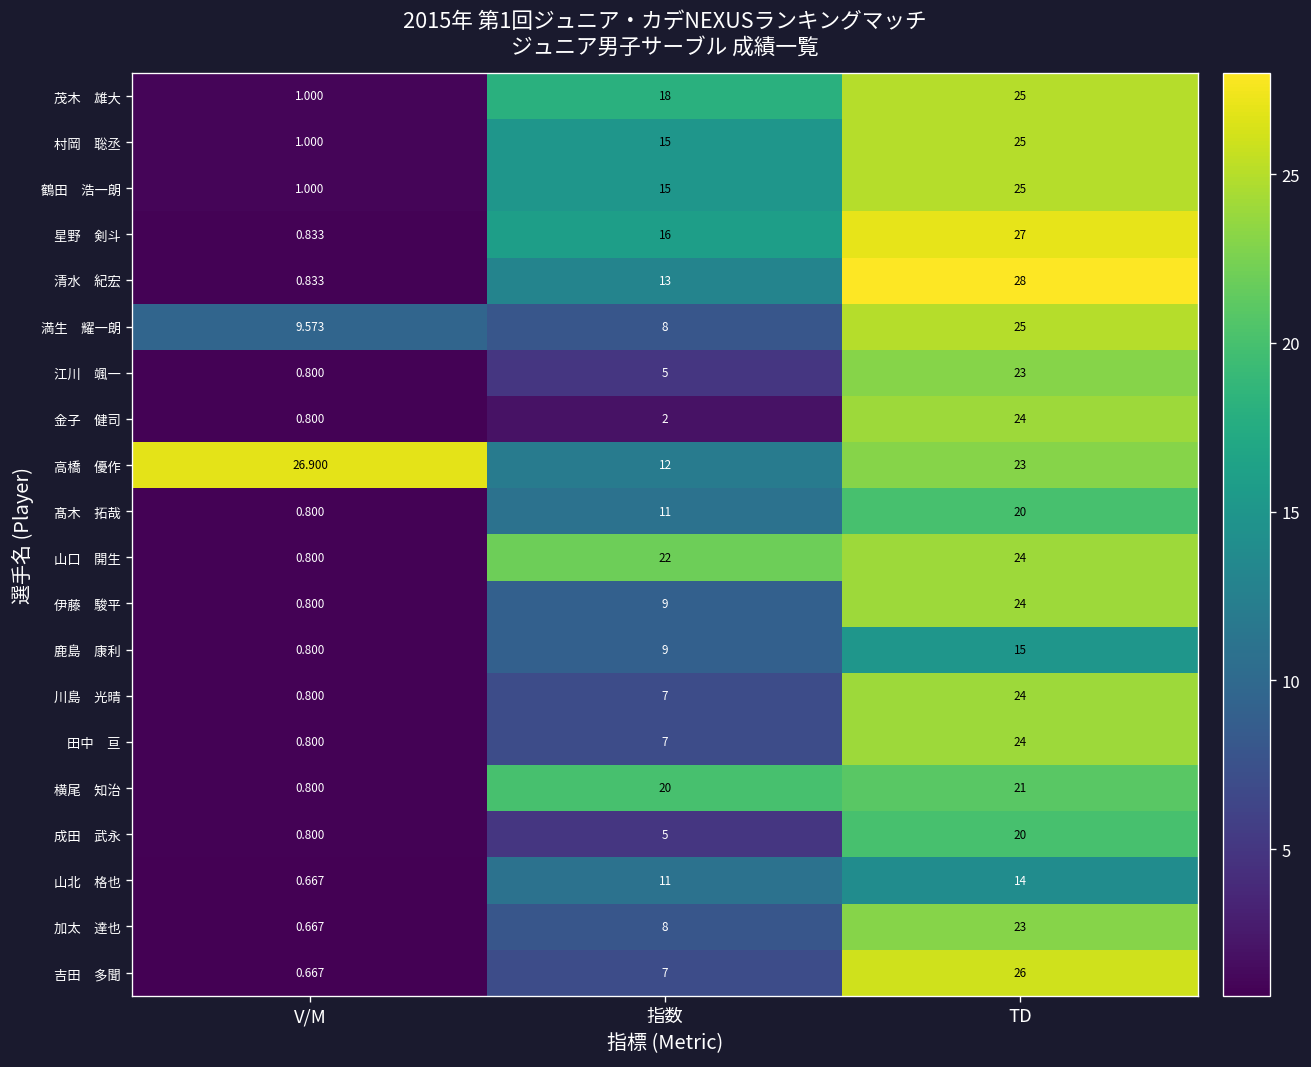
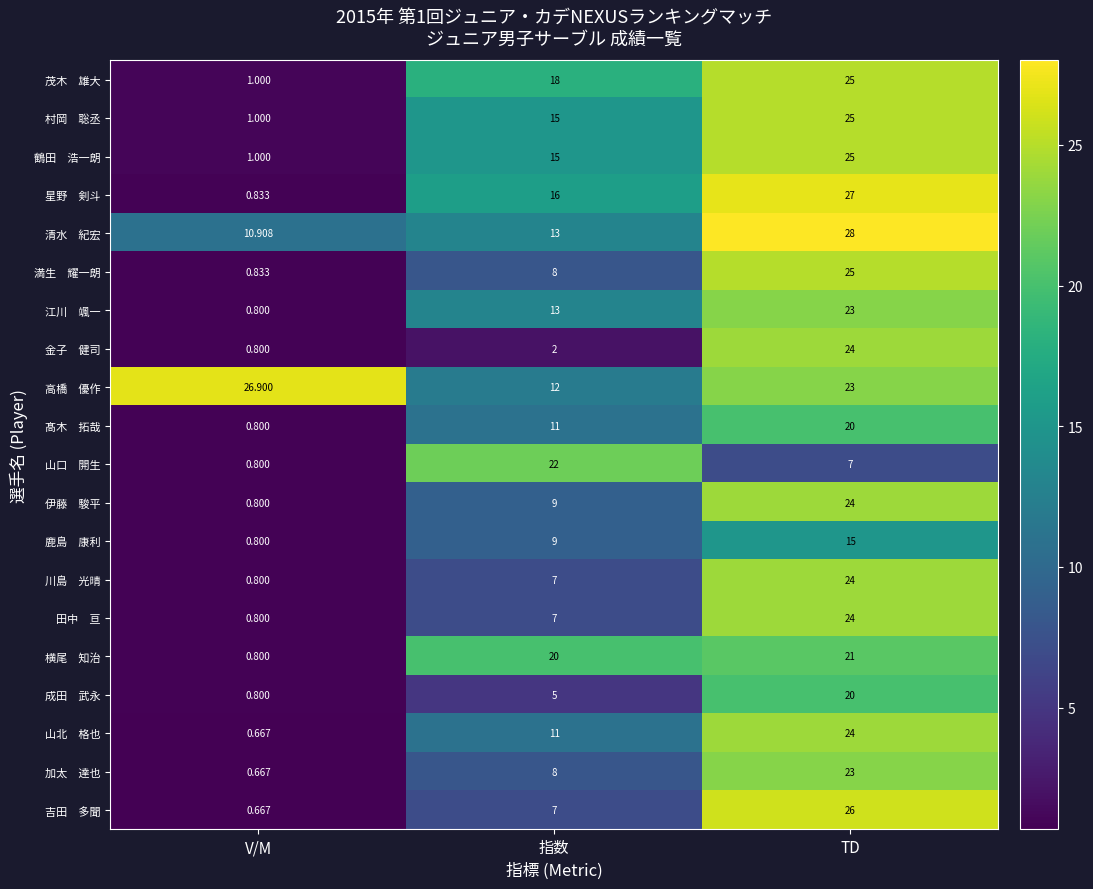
  {
    "茂木 雄大": {
      "V/M": 1.000,
      "指数": 18,
      "TD": 25
    },
    "村岡 聡丞": {
      "V/M": 1.000,
      "指数": 15,
      "TD": 25
    },
    "鶴田 浩一朗": {
      "V/M": 1.000,
      "指数": 15,
      "TD": 25
    },
    "星野 剣斗": {
      "V/M": 0.833,
      "指数": 16,
      "TD": 27
    },
    "清水 紀宏": {
-     "V/M": 0.833,
+     "V/M": 10.908,
      "指数": 13,
      "TD": 28
    },
    "満生 耀一朗": {
-     "V/M": 9.573,
+     "V/M": 0.833,
      "指数": 8,
      "TD": 25
    },
    "江川 颯一": {
      "V/M": 0.800,
-     "指数": 5,
+     "指数": 13,
      "TD": 23
    },
    "金子 健司": {
      "V/M": 0.800,
      "指数": 2,
      "TD": 24
    },
    "高橋 優作": {
      "V/M": 26.900,
      "指数": 12,
      "TD": 23
    },
    "髙木 拓哉": {
      "V/M": 0.800,
      "指数": 11,
      "TD": 20
    },
    "山口 開生": {
      "V/M": 0.800,
      "指数": 22,
-     "TD": 24
+     "TD": 7
    },
    "伊藤 駿平": {
      "V/M": 0.800,
      "指数": 9,
      "TD": 24
    },
    "鹿島 康利": {
      "V/M": 0.800,
      "指数": 9,
      "TD": 15
    },
    "川島 光晴": {
      "V/M": 0.800,
      "指数": 7,
      "TD": 24
    },
    "田中 亘": {
      "V/M": 0.800,
      "指数": 7,
      "TD": 24
    },
    "横尾 知治": {
      "V/M": 0.800,
      "指数": 20,
      "TD": 21
    },
    "成田 武永": {
      "V/M": 0.800,
      "指数": 5,
      "TD": 20
    },
    "山北 格也": {
      "V/M": 0.667,
      "指数": 11,
-     "TD": 14
+     "TD": 24
    },
    "加太 達也": {
      "V/M": 0.667,
      "指数": 8,
      "TD": 23
    },
    "吉田 多聞": {
      "V/M": 0.667,
      "指数": 7,
      "TD": 26
    }
  }
